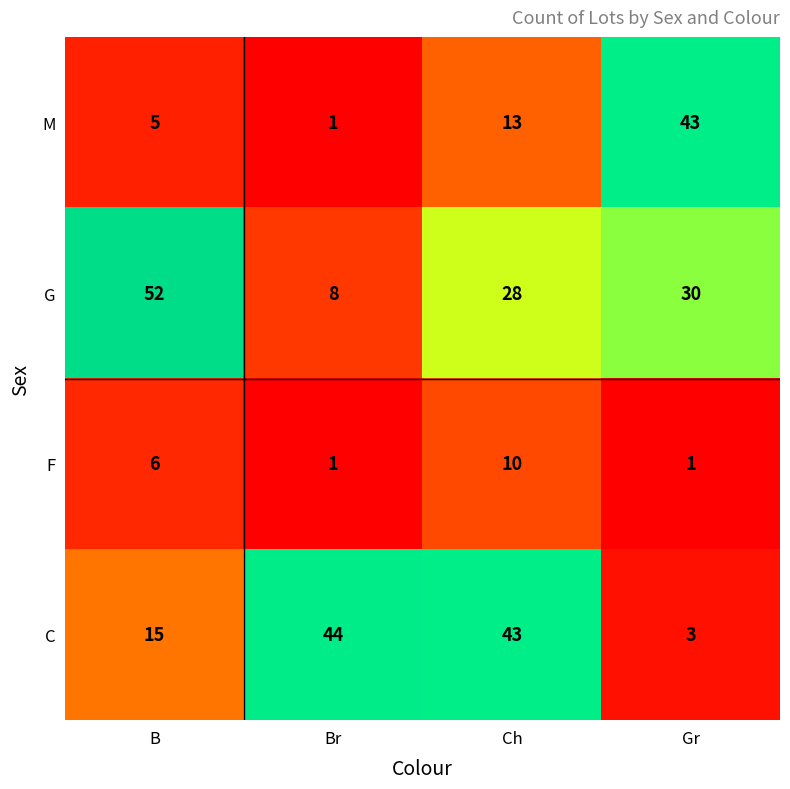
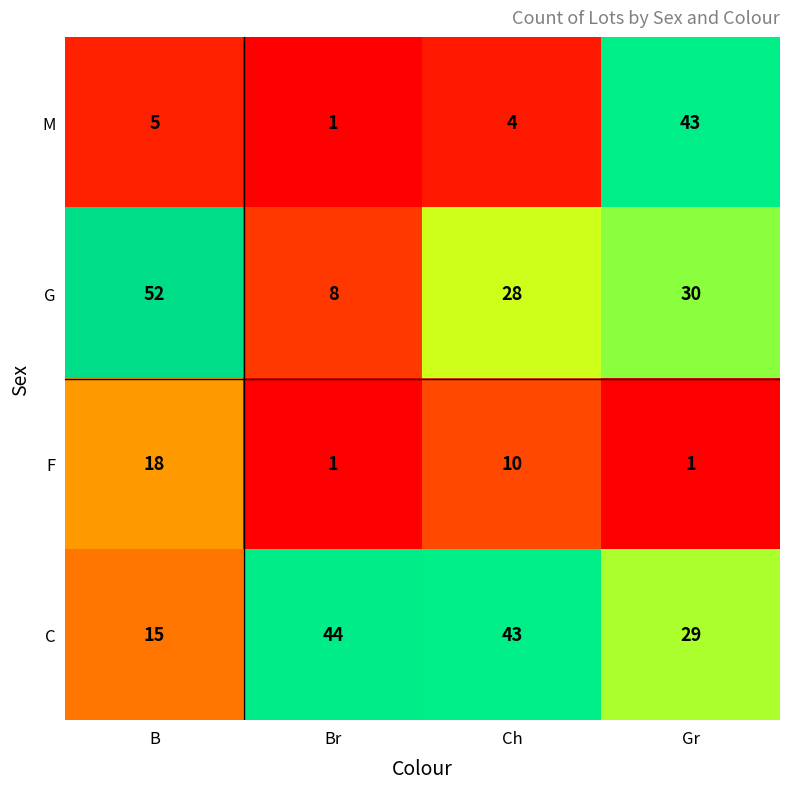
  {
    "M": {
      "B": 5,
      "Br": 1,
-     "Ch": 13,
+     "Ch": 4,
      "Gr": 43
    },
    "G": {
      "B": 52,
      "Br": 8,
      "Ch": 28,
      "Gr": 30
    },
    "F": {
-     "B": 6,
+     "B": 18,
      "Br": 1,
      "Ch": 10,
      "Gr": 1
    },
    "C": {
      "B": 15,
      "Br": 44,
      "Ch": 43,
-     "Gr": 3
+     "Gr": 29
    }
  }
